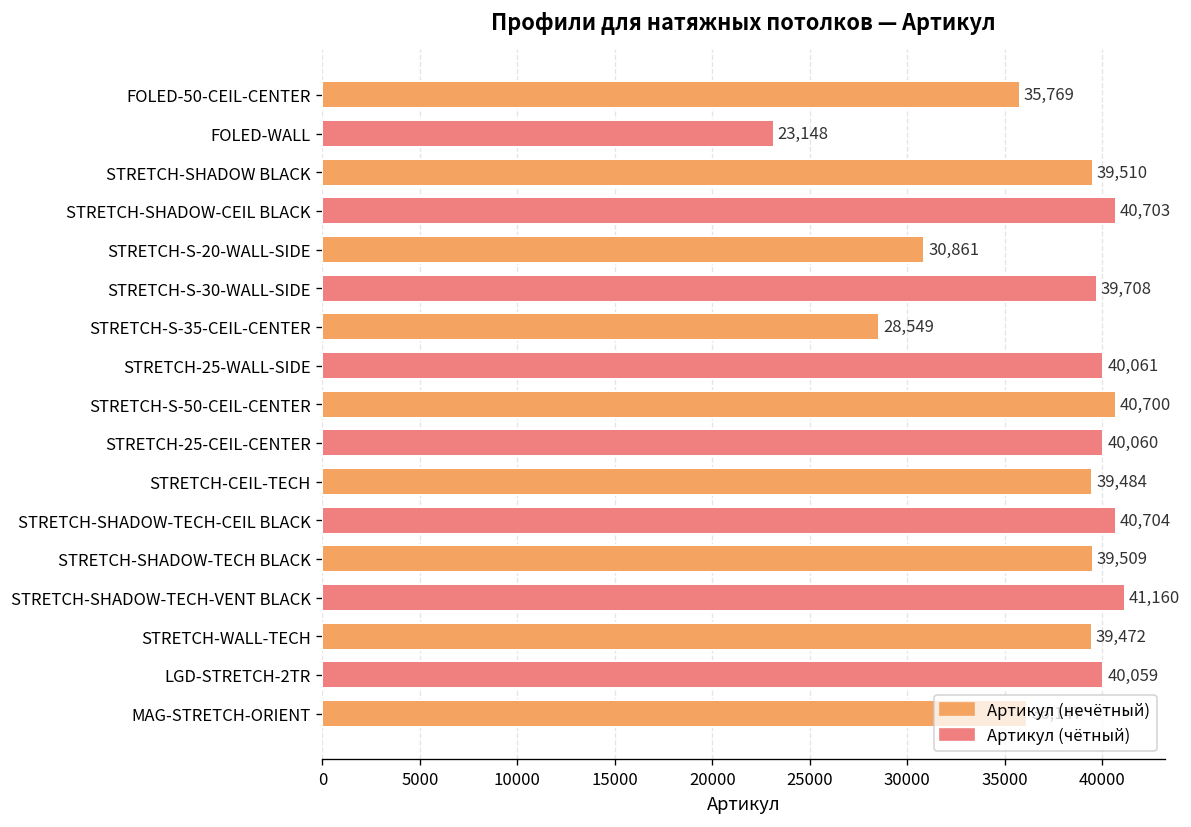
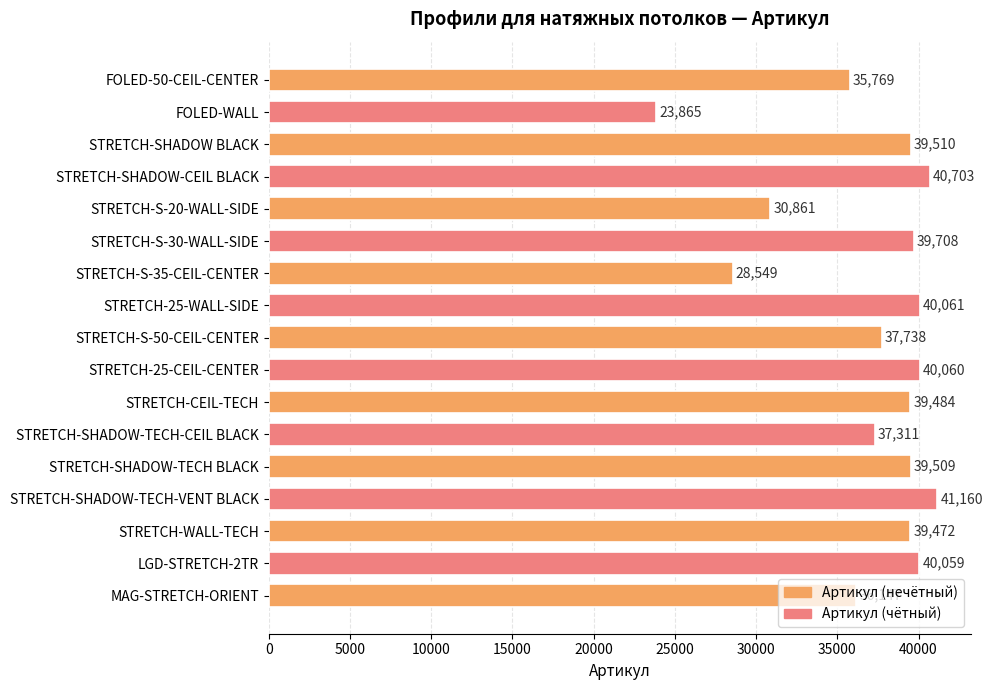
  {
    "FOLED-50-CEIL-CENTER": "35,769",
-   "FOLED-WALL": "23,148",
+   "FOLED-WALL": "23,865",
    "STRETCH-SHADOW BLACK": "39,510",
    "STRETCH-SHADOW-CEIL BLACK": "40,703",
    "STRETCH-S-20-WALL-SIDE": "30,861",
    "STRETCH-S-30-WALL-SIDE": "39,708",
    "STRETCH-S-35-CEIL-CENTER": "28,549",
    "STRETCH-25-WALL-SIDE": "40,061",
-   "STRETCH-S-50-CEIL-CENTER": "40,700",
+   "STRETCH-S-50-CEIL-CENTER": "37,738",
    "STRETCH-25-CEIL-CENTER": "40,060",
    "STRETCH-CEIL-TECH": "39,484",
-   "STRETCH-SHADOW-TECH-CEIL BLACK": "40,704",
+   "STRETCH-SHADOW-TECH-CEIL BLACK": "37,311",
    "STRETCH-SHADOW-TECH BLACK": "39,509",
    "STRETCH-SHADOW-TECH-VENT BLACK": "41,160",
    "STRETCH-WALL-TECH": "39,472",
    "LGD-STRETCH-2TR": "40,059"
  }
